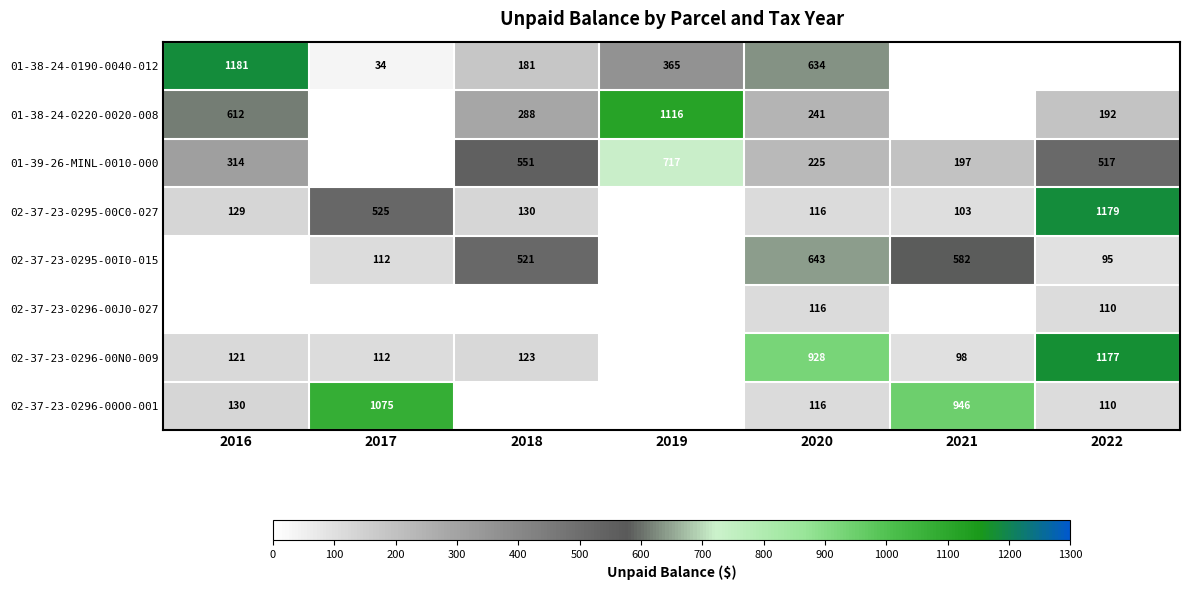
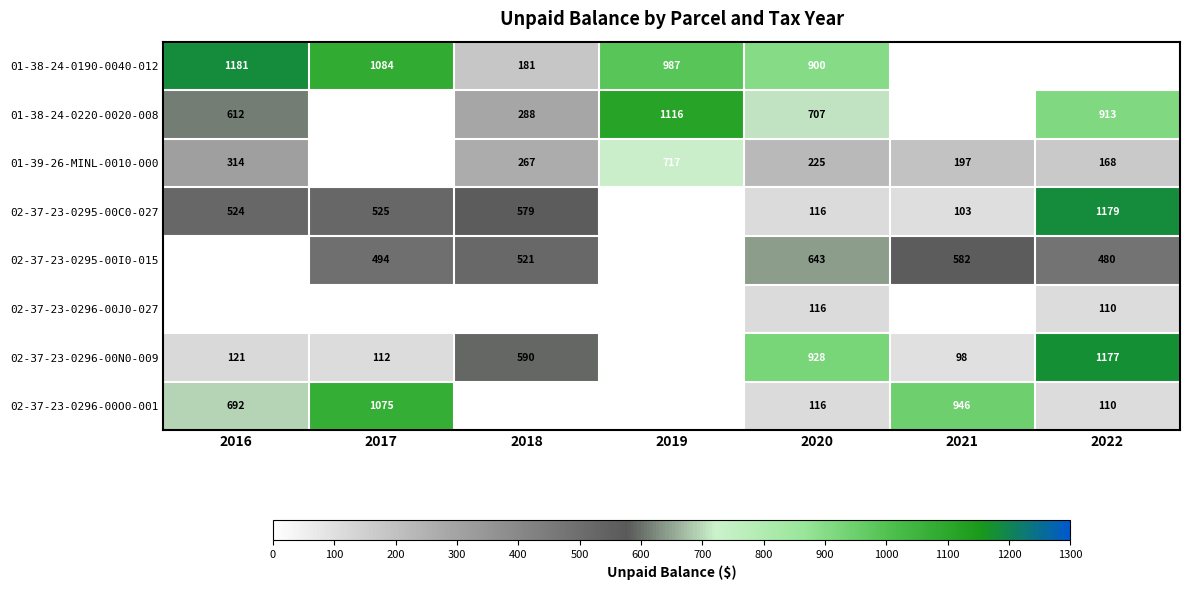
  {
    "01-38-24-0190-0040-012": {
      "2016": 1181,
-     "2017": 34,
+     "2017": 1084,
      "2018": 181,
-     "2019": 365,
-     "2020": 634
+     "2019": 987,
+     "2020": 900
    },
    "01-38-24-0220-0020-008": {
      "2016": 612,
      "2018": 288,
      "2019": 1116,
-     "2020": 241,
-     "2022": 192
+     "2020": 707,
+     "2022": 913
    },
    "01-39-26-MINL-0010-000": {
      "2016": 314,
-     "2018": 551,
+     "2018": 267,
      "2019": 717,
      "2020": 225,
      "2021": 197,
-     "2022": 517
+     "2022": 168
    },
    "02-37-23-0295-00C0-027": {
-     "2016": 129,
+     "2016": 524,
      "2017": 525,
-     "2018": 130,
+     "2018": 579,
      "2020": 116,
      "2021": 103,
      "2022": 1179
    },
    "02-37-23-0295-00I0-015": {
-     "2017": 112,
+     "2017": 494,
      "2018": 521,
      "2020": 643,
      "2021": 582,
-     "2022": 95
+     "2022": 480
    },
    "02-37-23-0296-00J0-027": {
      "2020": 116,
      "2022": 110
    },
    "02-37-23-0296-00N0-009": {
      "2016": 121,
      "2017": 112,
-     "2018": 123,
+     "2018": 590,
      "2020": 928,
      "2021": 98,
      "2022": 1177
    },
    "02-37-23-0296-00O0-001": {
-     "2016": 130,
+     "2016": 692,
      "2017": 1075,
      "2020": 116,
      "2021": 946,
      "2022": 110
    }
  }
